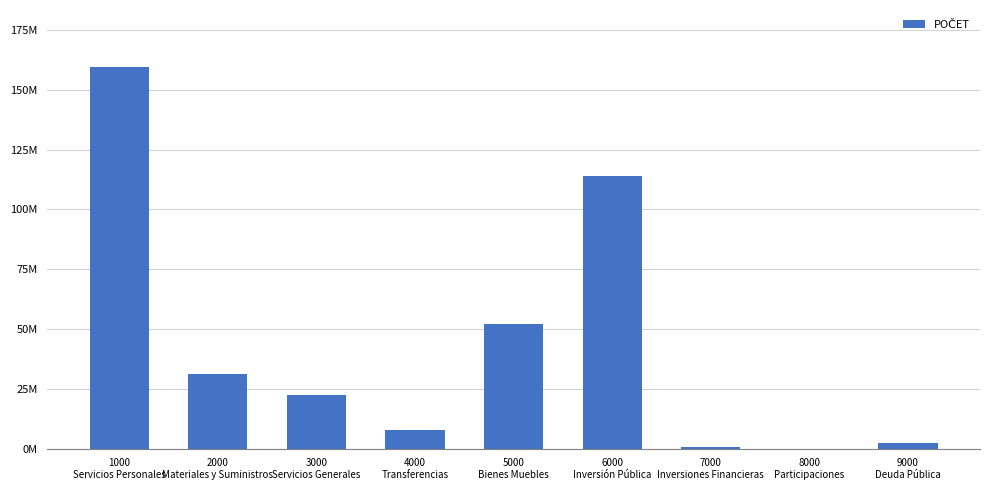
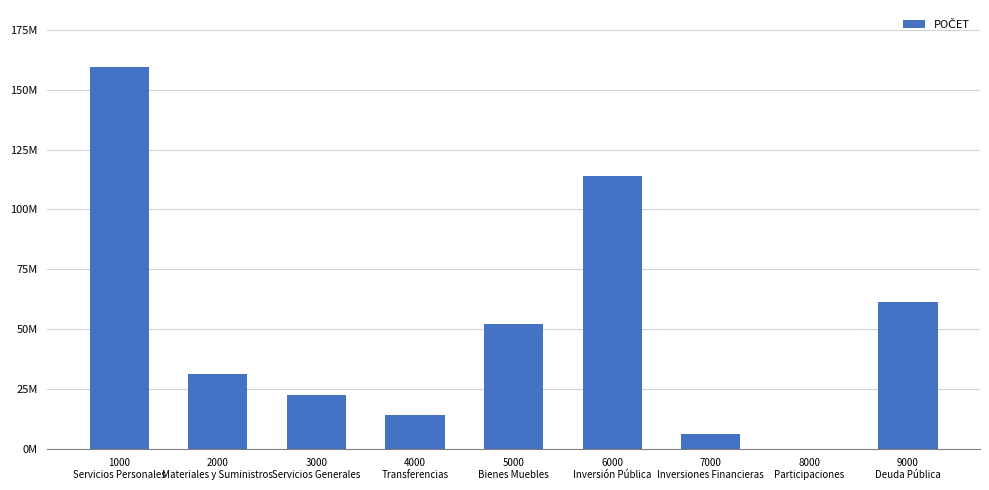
  {
    "1000 Servicios Personales": 159000000,
    "2000 Materiales y Suministros": 31000000,
    "3000 Servicios Generales": 22000000,
-   "4000 Transferencias": 8000000,
+   "4000 Transferencias": 14000000,
    "5000 Bienes Muebles": 52000000,
    "6000 Inversión Pública": 114000000,
-   "7000 Inversiones Financieras": 1000000,
+   "7000 Inversiones Financieras": 6000000,
    "8000 Participaciones": 0,
-   "9000 Deuda Pública": 2000000
+   "9000 Deuda Pública": 61000000
  }
